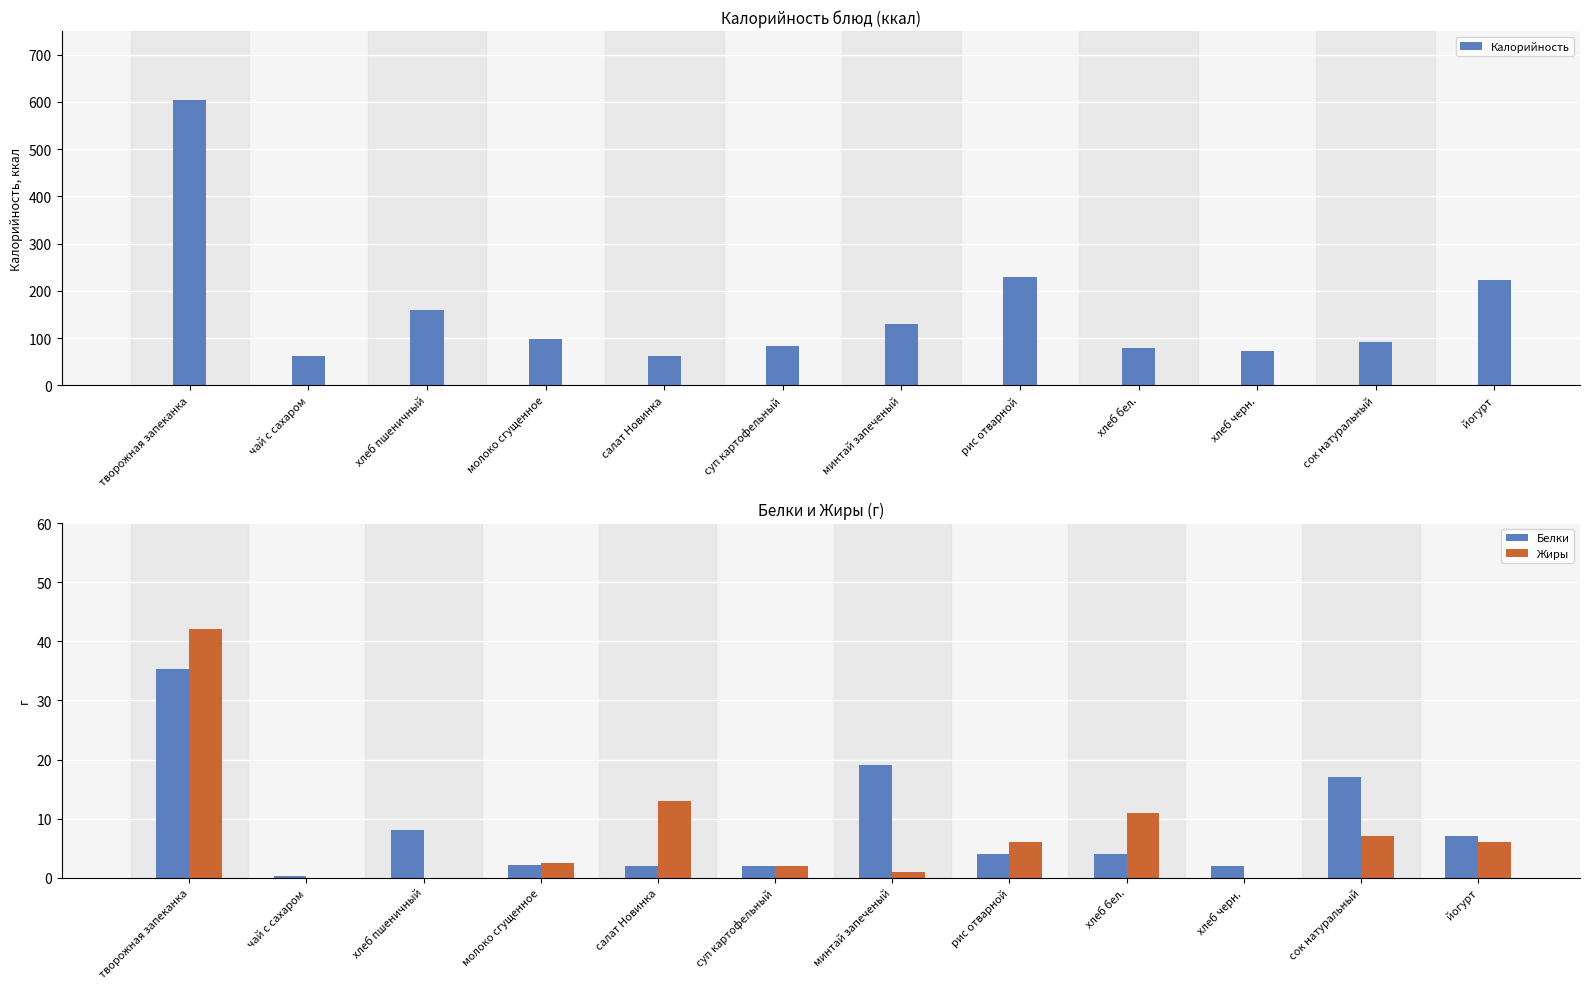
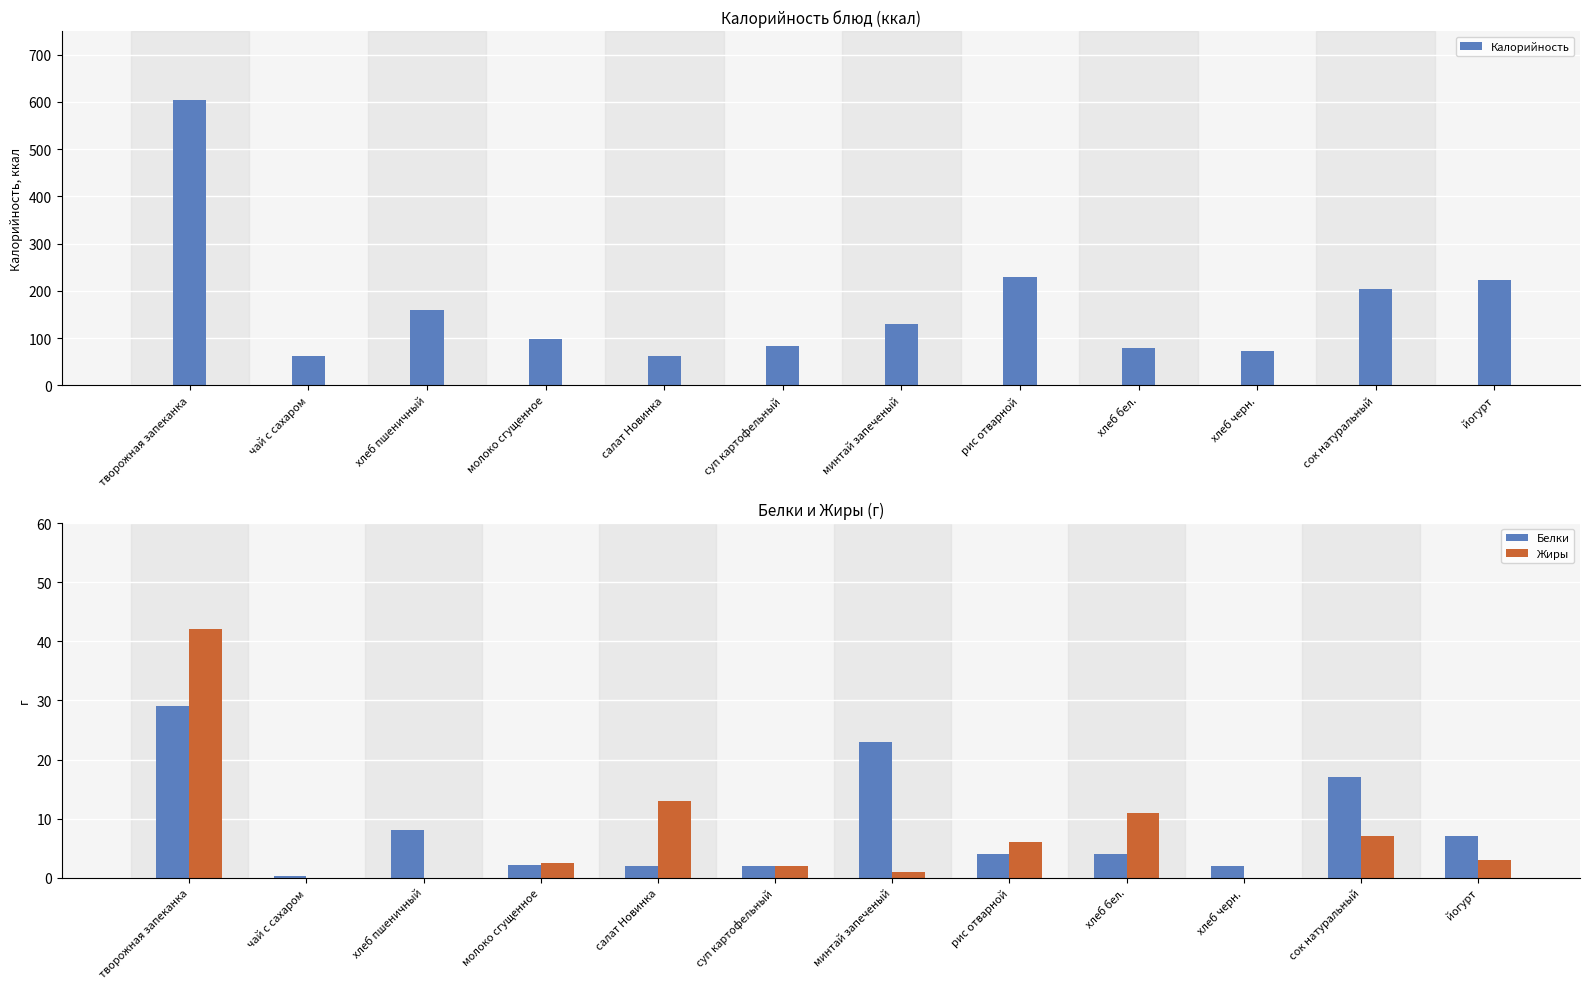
  {
    "Калорийность блюд (ккал)": {
      "творожная запеканка": 600,
      "чай с сахаром": 60,
      "хлеб пшеничный": 160,
      "молоко сгущенное": 100,
      "салат Новинка": 60,
      "суп картофельный": 80,
      "минтай запеченый": 130,
      "рис отварной": 230,
      "хлеб бел.": 80,
      "хлеб черн.": 70,
-     "сок натуральный": 90,
+     "сок натуральный": 210,
      "йогурт": 220
    },
    "Белки и Жиры (г)": {
      "Белки": {
-       "творожная запеканка": 35,
+       "творожная запеканка": 29,
        "хлеб пшеничный": 8,
        "молоко сгущенное": 2,
        "салат Новинка": 2,
        "суп картофельный": 2,
-       "минтай запеченый": 19,
+       "минтай запеченый": 23,
        "рис отварной": 4,
        "хлеб бел.": 4,
        "хлеб черн.": 2,
        "сок натуральный": 17,
        "йогурт": 7
      },
      "Жиры": {
        "творожная запеканка": 42,
        "чай с сахаром": 0,
        "хлеб пшеничный": 0,
        "молоко сгущенное": 3,
        "салат Новинка": 13,
        "суп картофельный": 2,
        "минтай запеченый": 1,
        "рис отварной": 6,
        "хлеб бел.": 11,
        "хлеб черн.": 0,
        "сок натуральный": 7,
-       "йогурт": 6
+       "йогурт": 3
      }
    }
  }
